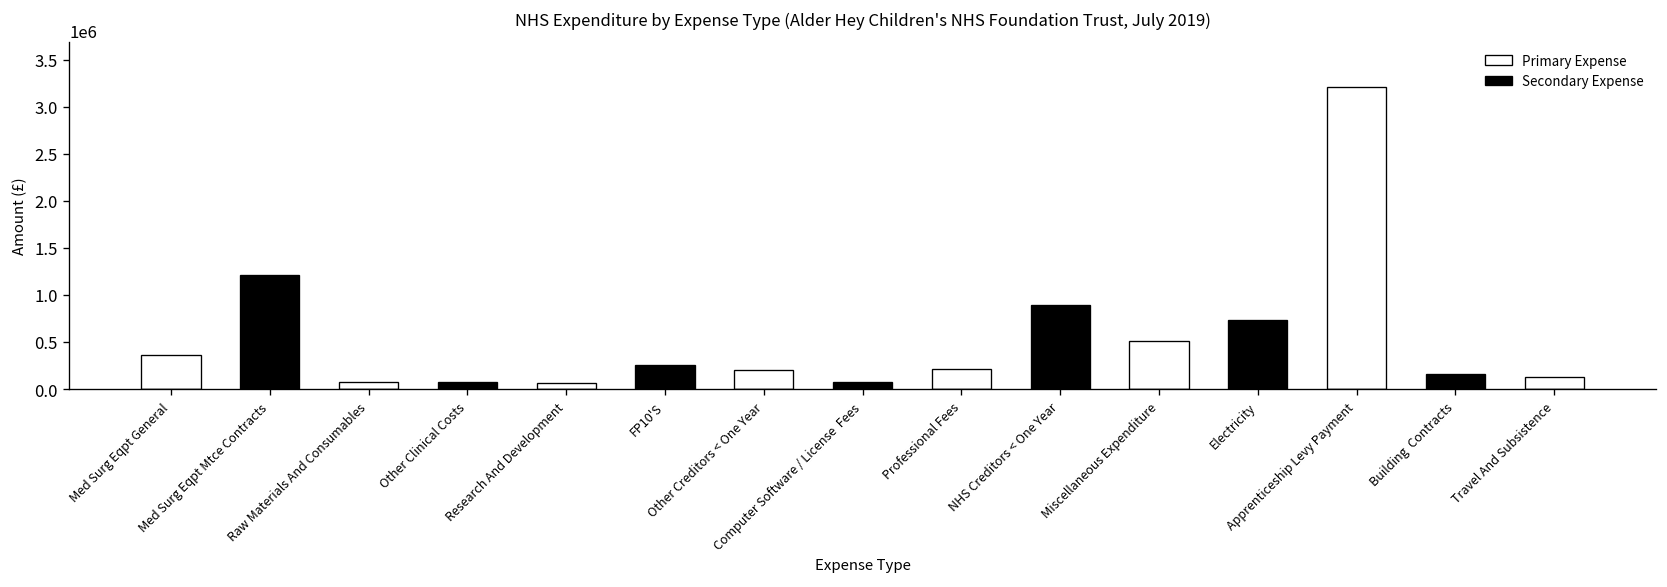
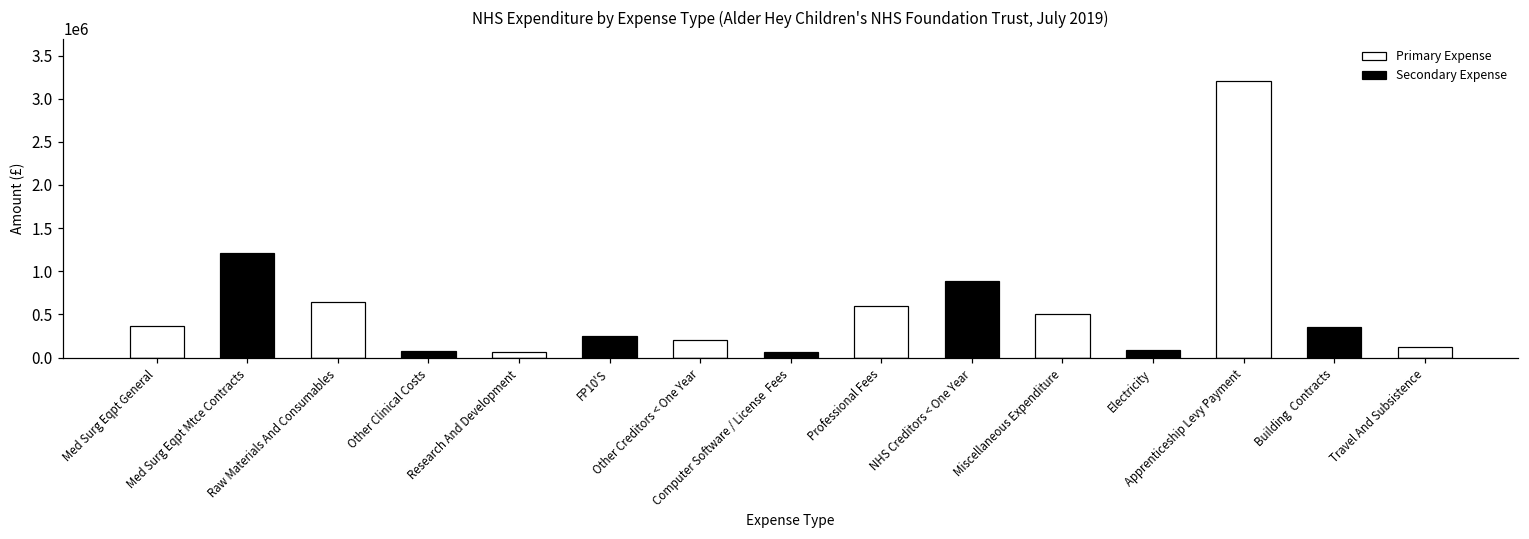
  {
    "Primary Expense": {
      "Med Surg Eqpt General": 400000,
      "Med Surg Eqpt Mtce Contracts": 0,
-     "Raw Materials And Consumables": 100000,
+     "Raw Materials And Consumables": 600000,
      "Other Clinical Costs": 0,
      "Research And Development": 100000,
      "FP10'S": 0,
      "Other Creditors < One Year": 200000,
      "Computer Software / License Fees": 0,
-     "Professional Fees": 200000,
+     "Professional Fees": 600000,
      "NHS Creditors < One Year": 0,
      "Miscellaneous Expenditure": 500000,
      "Electricity": 0,
      "Apprenticeship Levy Payment": 3200000,
      "Building Contracts": 0,
      "Travel And Subsistence": 100000
    },
    "Secondary Expense": {
      "Med Surg Eqpt General": 0,
      "Med Surg Eqpt Mtce Contracts": 1200000,
      "Raw Materials And Consumables": 0,
      "Other Clinical Costs": 100000,
      "Research And Development": 0,
      "FP10'S": 300000,
      "Other Creditors < One Year": 0,
      "Computer Software / License Fees": 100000,
      "Professional Fees": 0,
      "NHS Creditors < One Year": 900000,
      "Miscellaneous Expenditure": 0,
-     "Electricity": 700000,
+     "Electricity": 100000,
      "Apprenticeship Levy Payment": 0,
-     "Building Contracts": 200000,
+     "Building Contracts": 400000,
      "Travel And Subsistence": 0
    }
  }
